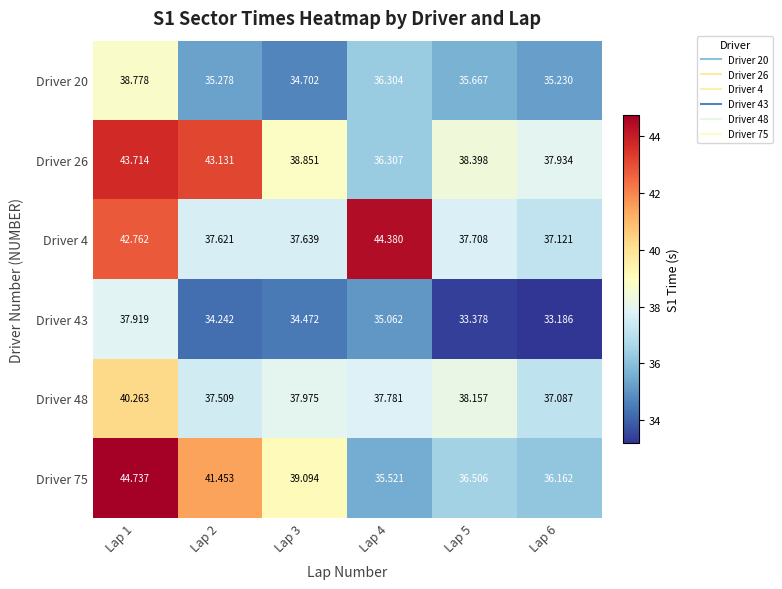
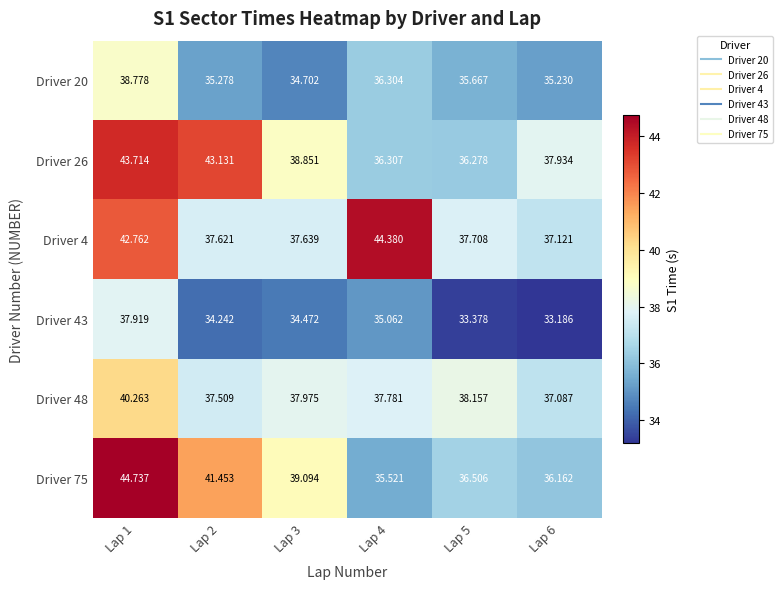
  {
    "Driver 20": {
      "Lap 1": 38.778,
      "Lap 2": 35.278,
      "Lap 3": 34.702,
      "Lap 4": 36.304,
      "Lap 5": 35.667,
      "Lap 6": 35.230
    },
    "Driver 26": {
      "Lap 1": 43.714,
      "Lap 2": 43.131,
      "Lap 3": 38.851,
      "Lap 4": 36.307,
-     "Lap 5": 38.398,
+     "Lap 5": 36.278,
      "Lap 6": 37.934
    },
    "Driver 4": {
      "Lap 1": 42.762,
      "Lap 2": 37.621,
      "Lap 3": 37.639,
      "Lap 4": 44.380,
      "Lap 5": 37.708,
      "Lap 6": 37.121
    },
    "Driver 43": {
      "Lap 1": 37.919,
      "Lap 2": 34.242,
      "Lap 3": 34.472,
      "Lap 4": 35.062,
      "Lap 5": 33.378,
      "Lap 6": 33.186
    },
    "Driver 48": {
      "Lap 1": 40.263,
      "Lap 2": 37.509,
      "Lap 3": 37.975,
      "Lap 4": 37.781,
      "Lap 5": 38.157,
      "Lap 6": 37.087
    },
    "Driver 75": {
      "Lap 1": 44.737,
      "Lap 2": 41.453,
      "Lap 3": 39.094,
      "Lap 4": 35.521,
      "Lap 5": 36.506,
      "Lap 6": 36.162
    }
  }
